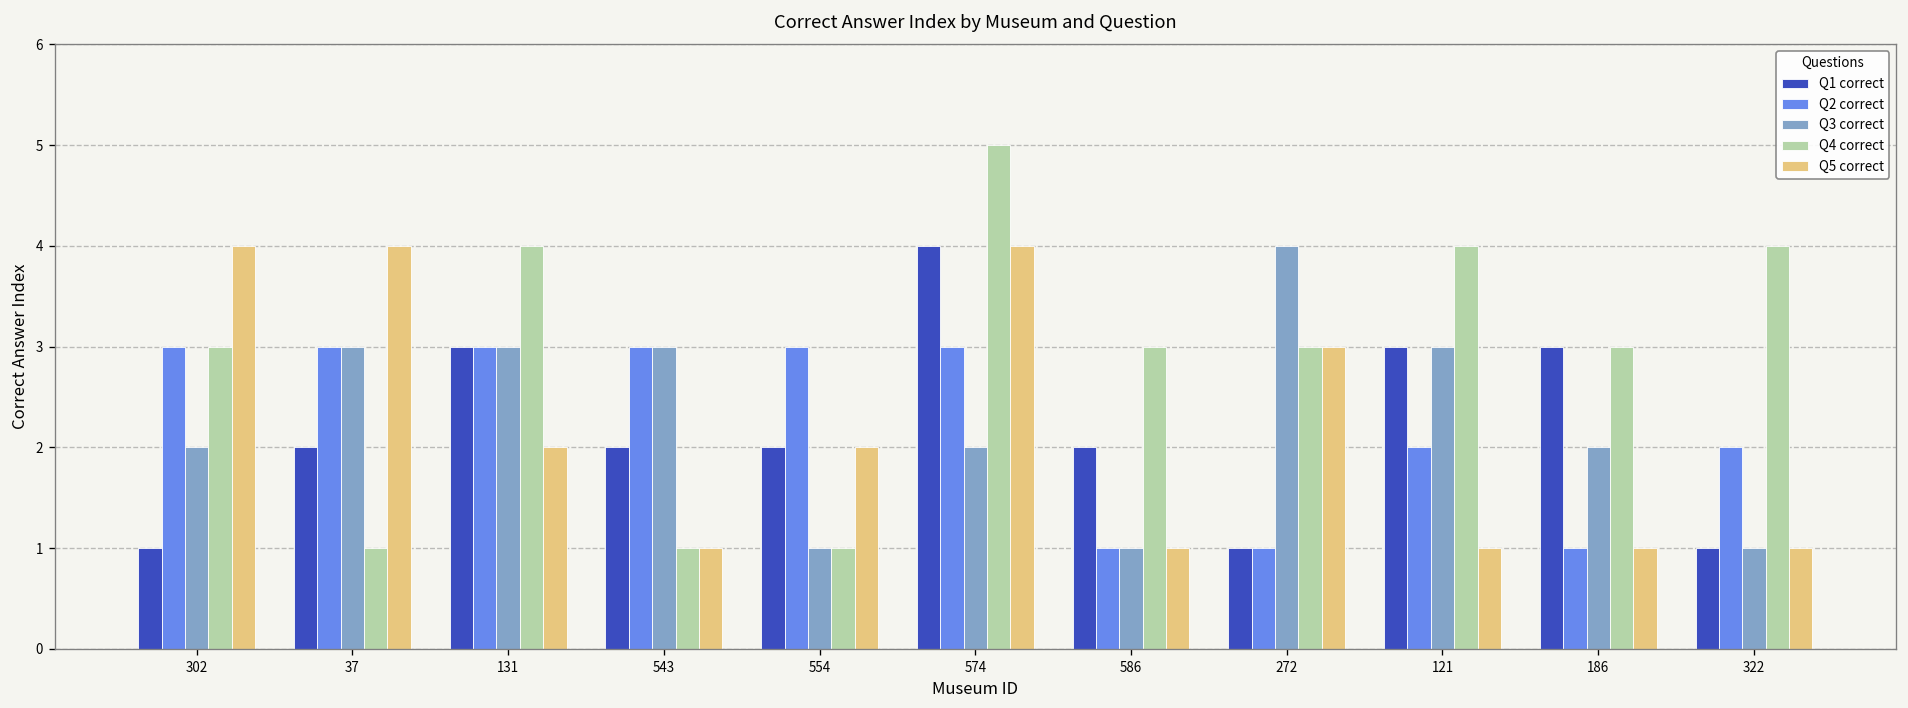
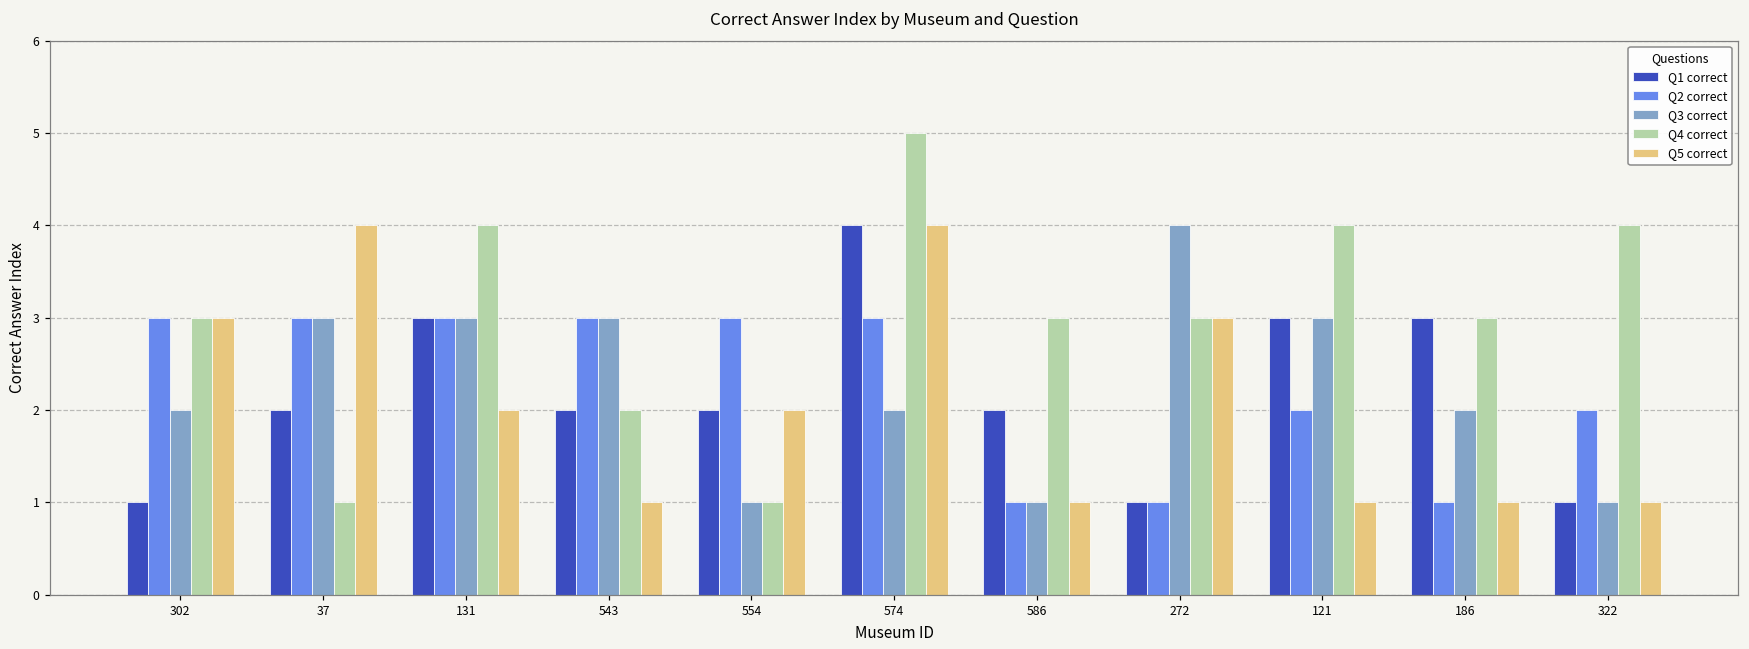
  {
    "Q1 correct": {
      "302": 1,
      "37": 2,
      "131": 3,
      "543": 2,
      "554": 2,
      "574": 4,
      "586": 2,
      "272": 1,
      "121": 3,
      "186": 3,
      "322": 1
    },
    "Q4 correct": {
      "302": 3,
      "37": 1,
      "131": 4,
-     "543": 1,
+     "543": 2,
      "554": 1,
      "574": 5,
      "586": 3,
      "272": 3,
      "121": 4,
      "186": 3,
      "322": 4
    },
    "Q5 correct": {
-     "302": 4,
+     "302": 3,
      "37": 4,
      "131": 2,
      "543": 1,
      "554": 2,
      "574": 4,
      "586": 1,
      "272": 3,
      "121": 1,
      "186": 1,
      "322": 1
    }
  }
